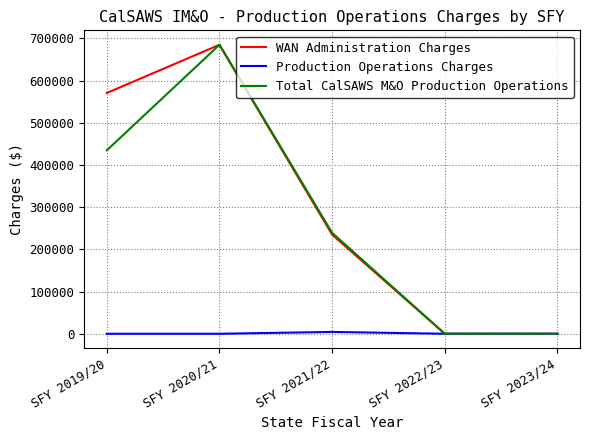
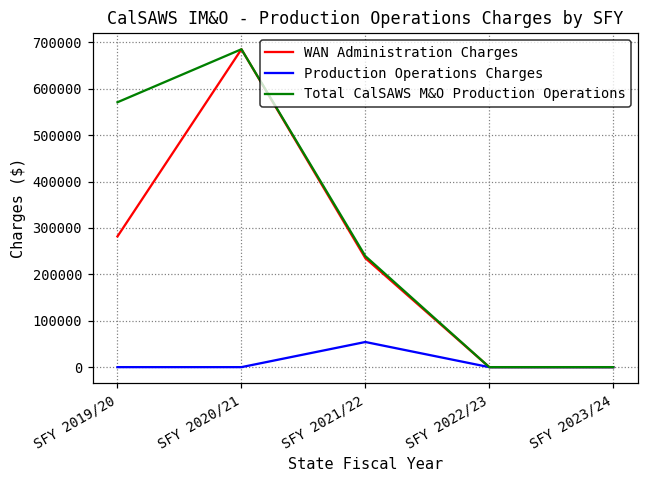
  {
    "WAN Administration Charges": {
-     "SFY 2019/20": 570000
+     "SFY 2019/20": 280000
    },
    "Production Operations Charges": {
      "SFY 2019/20": 0,
      "SFY 2020/21": 0,
-     "SFY 2021/22": 0
+     "SFY 2021/22": 50000
    },
    "Total CalSAWS M&O Production Operations": {
-     "SFY 2019/20": 430000
+     "SFY 2019/20": 570000
    }
  }
